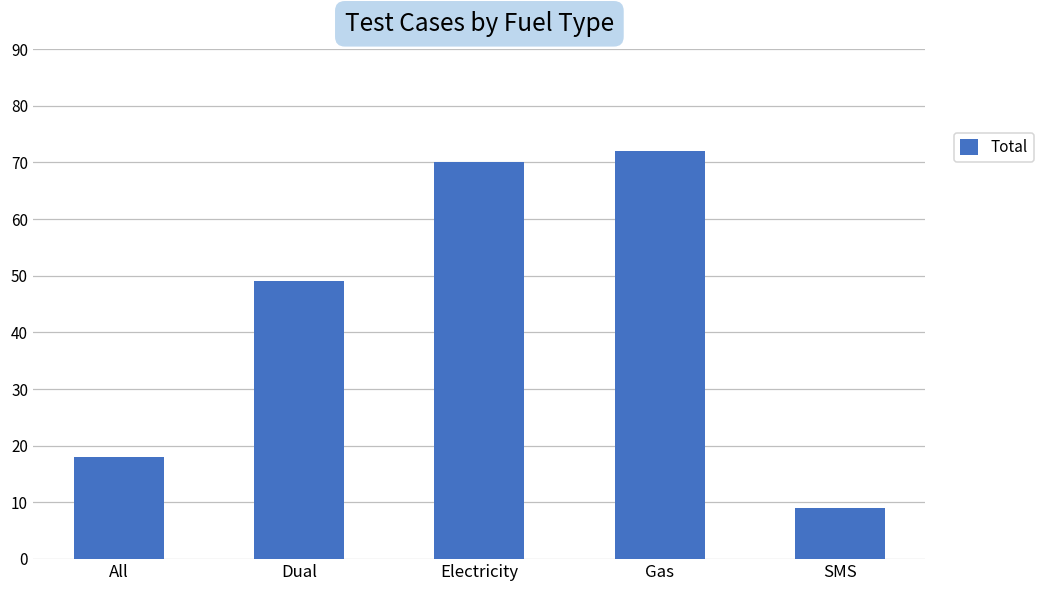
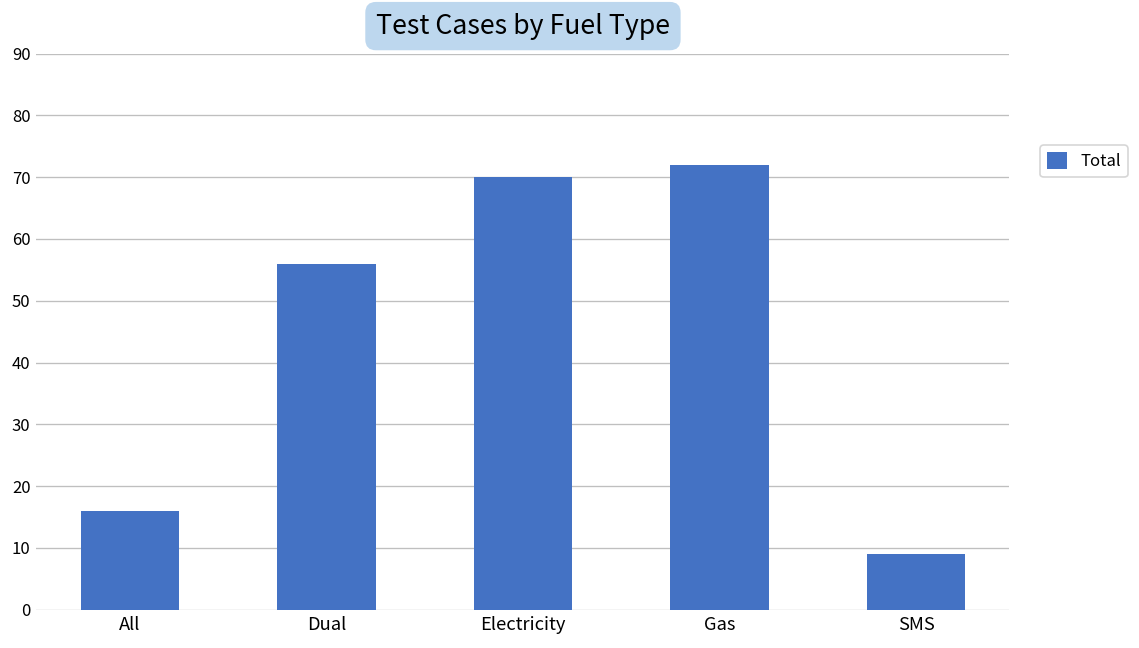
  {
-   "All": 18,
-   "Dual": 49,
+   "All": 16,
+   "Dual": 56,
    "Electricity": 70,
    "Gas": 72,
    "SMS": 9
  }
